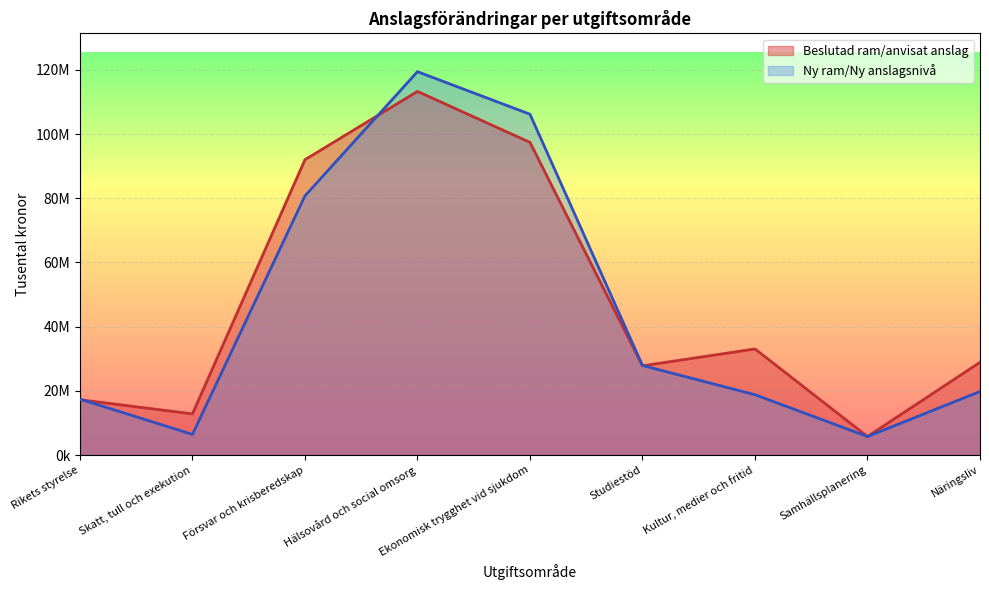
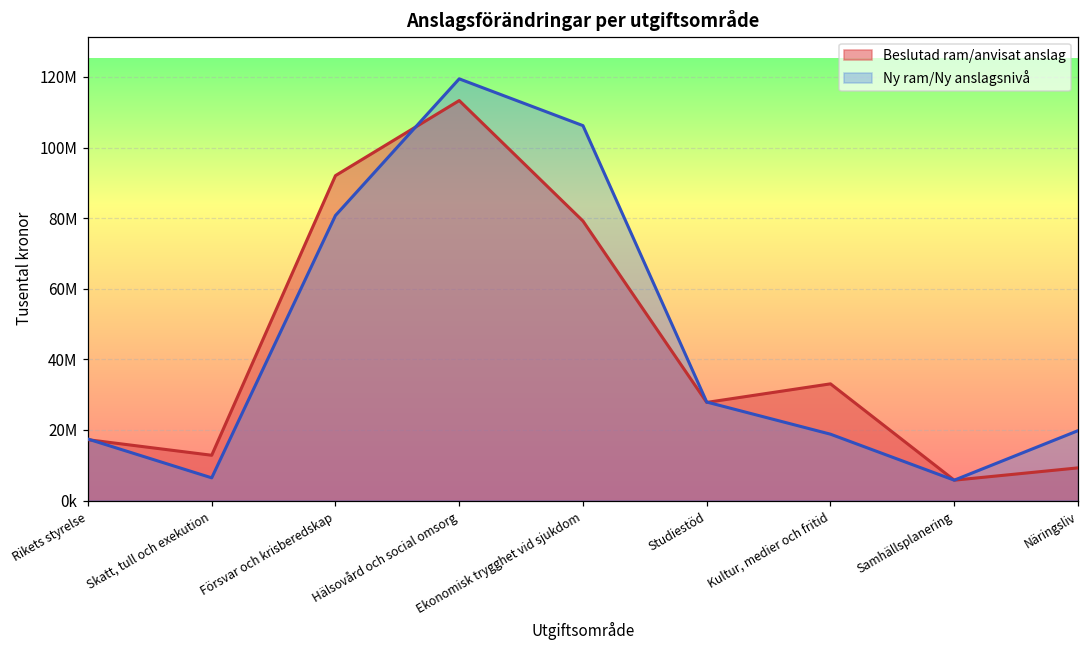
  {
    "Beslutad ram/anvisat anslag": {
      "Skatt, tull och exekution": 13000000,
      "Försvar och krisberedskap": 92000000,
      "Hälsovård och social omsorg": 113000000,
-     "Ekonomisk trygghet vid sjukdom": 97000000,
+     "Ekonomisk trygghet vid sjukdom": 79000000,
      "Kultur, medier och fritid": 33000000,
-     "Näringsliv": 29000000
+     "Näringsliv": 9000000
    },
    "Ny ram/Ny anslagsnivå": {
      "Skatt, tull och exekution": 6000000,
      "Försvar och krisberedskap": 81000000,
      "Hälsovård och social omsorg": 119000000,
      "Ekonomisk trygghet vid sjukdom": 106000000,
      "Kultur, medier och fritid": 19000000,
      "Näringsliv": 20000000
    }
  }
